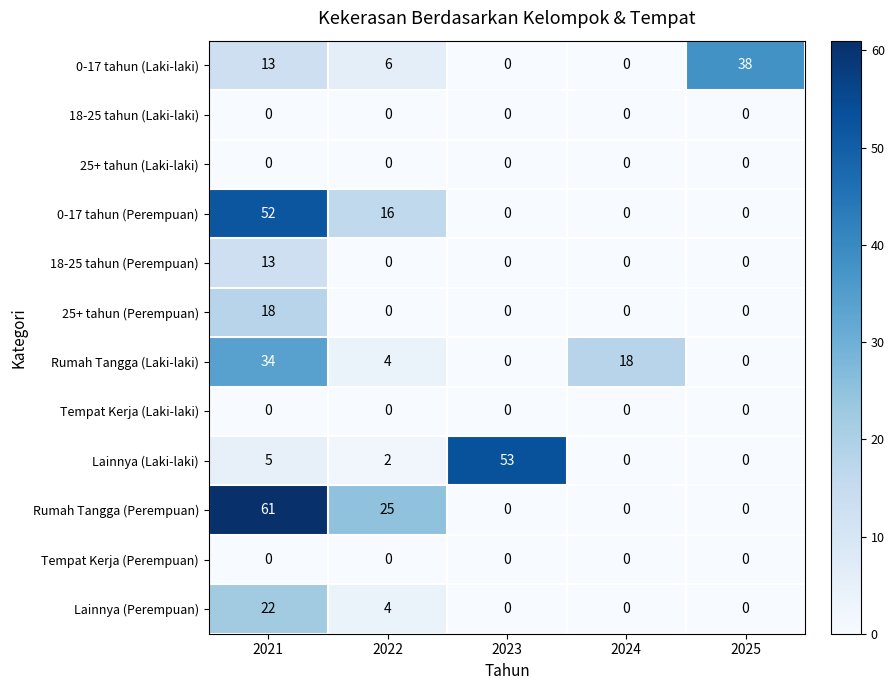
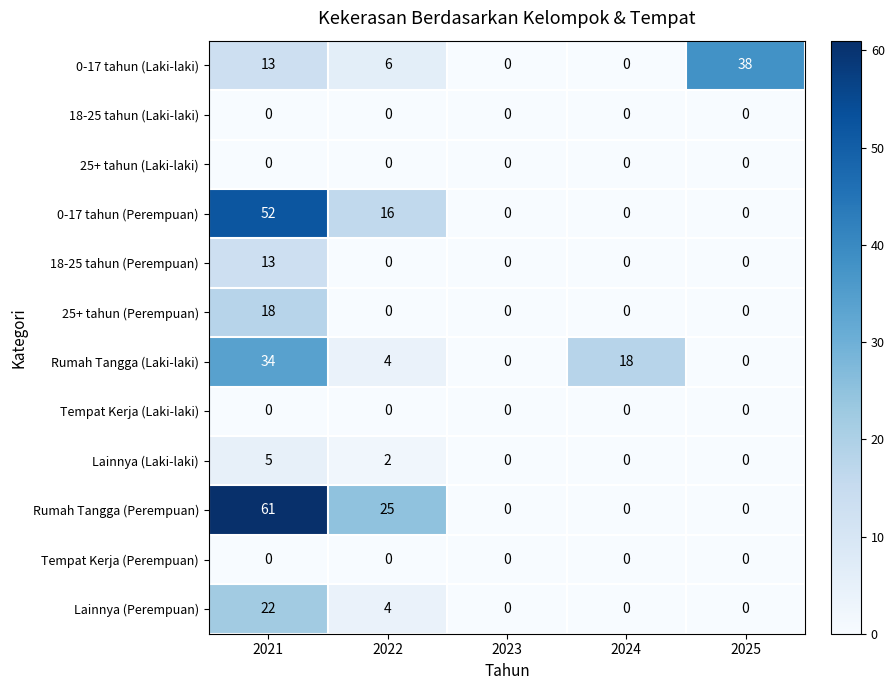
  {
    "0-17 tahun (Laki-laki)": {
      "2021": 13,
      "2022": 6,
      "2023": 0,
      "2024": 0,
      "2025": 38
    },
    "18-25 tahun (Laki-laki)": {
      "2021": 0,
      "2022": 0,
      "2023": 0,
      "2024": 0,
      "2025": 0
    },
    "25+ tahun (Laki-laki)": {
      "2021": 0,
      "2022": 0,
      "2023": 0,
      "2024": 0,
      "2025": 0
    },
    "0-17 tahun (Perempuan)": {
      "2021": 52,
      "2022": 16,
      "2023": 0,
      "2024": 0,
      "2025": 0
    },
    "18-25 tahun (Perempuan)": {
      "2021": 13,
      "2022": 0,
      "2023": 0,
      "2024": 0,
      "2025": 0
    },
    "25+ tahun (Perempuan)": {
      "2021": 18,
      "2022": 0,
      "2023": 0,
      "2024": 0,
      "2025": 0
    },
    "Rumah Tangga (Laki-laki)": {
      "2021": 34,
      "2022": 4,
      "2023": 0,
      "2024": 18,
      "2025": 0
    },
    "Tempat Kerja (Laki-laki)": {
      "2021": 0,
      "2022": 0,
      "2023": 0,
      "2024": 0,
      "2025": 0
    },
    "Lainnya (Laki-laki)": {
      "2021": 5,
      "2022": 2,
-     "2023": 53,
+     "2023": 0,
      "2024": 0,
      "2025": 0
    },
    "Rumah Tangga (Perempuan)": {
      "2021": 61,
      "2022": 25,
      "2023": 0,
      "2024": 0,
      "2025": 0
    },
    "Tempat Kerja (Perempuan)": {
      "2021": 0,
      "2022": 0,
      "2023": 0,
      "2024": 0,
      "2025": 0
    },
    "Lainnya (Perempuan)": {
      "2021": 22,
      "2022": 4,
      "2023": 0,
      "2024": 0,
      "2025": 0
    }
  }
